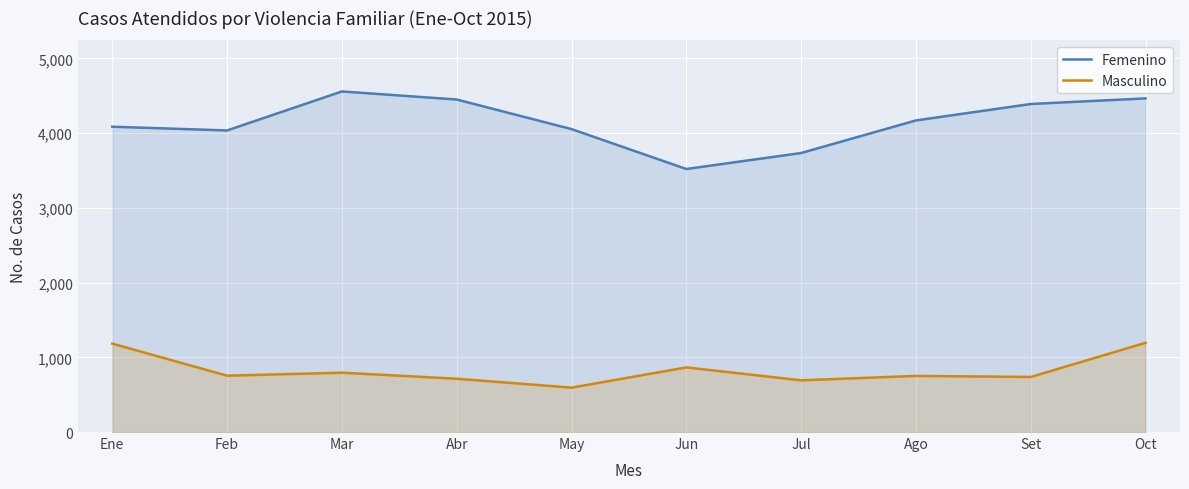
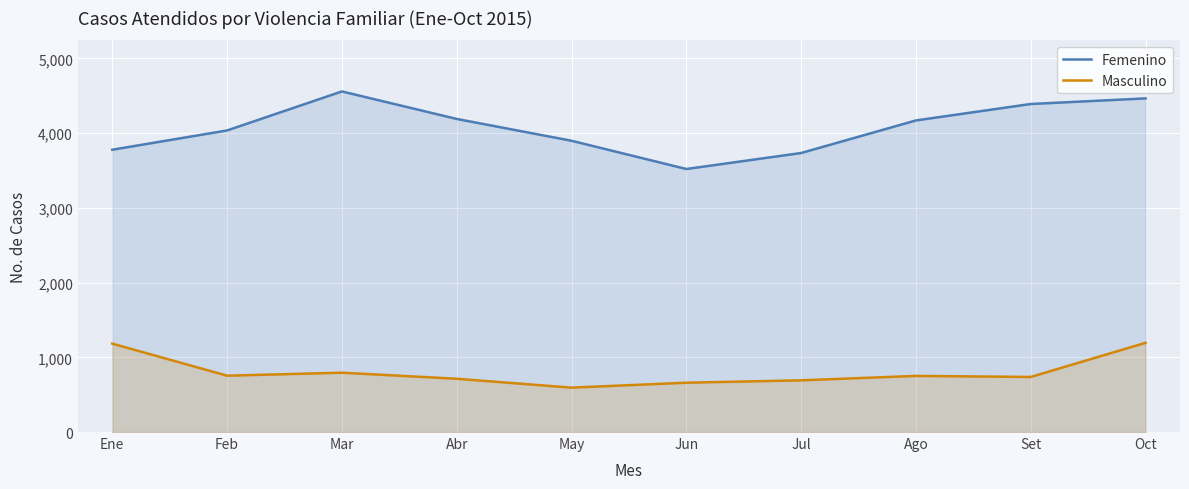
  {
    "Femenino": {
-     "Ene": "4,100",
+     "Ene": "3,800",
      "Feb": "4,000",
      "Mar": "4,600",
-     "Abr": "4,500",
-     "May": "4,100",
+     "Abr": "4,200",
+     "May": "3,900",
      "Jun": "3,500",
      "Jul": "3,700",
      "Ago": "4,200",
      "Set": "4,400",
      "Oct": "4,500"
    },
    "Masculino": {
      "Ene": "1,200",
      "Feb": "800",
      "Mar": "800",
      "Abr": "700",
      "May": "600",
-     "Jun": "900",
+     "Jun": "700",
      "Jul": "700",
      "Ago": "800",
      "Set": "700",
      "Oct": "1,200"
    }
  }
